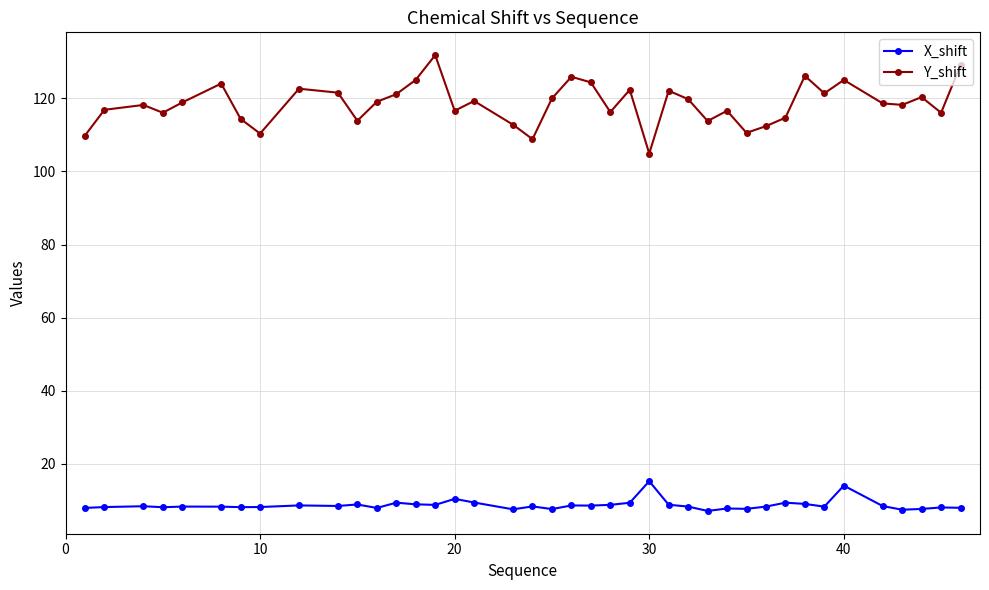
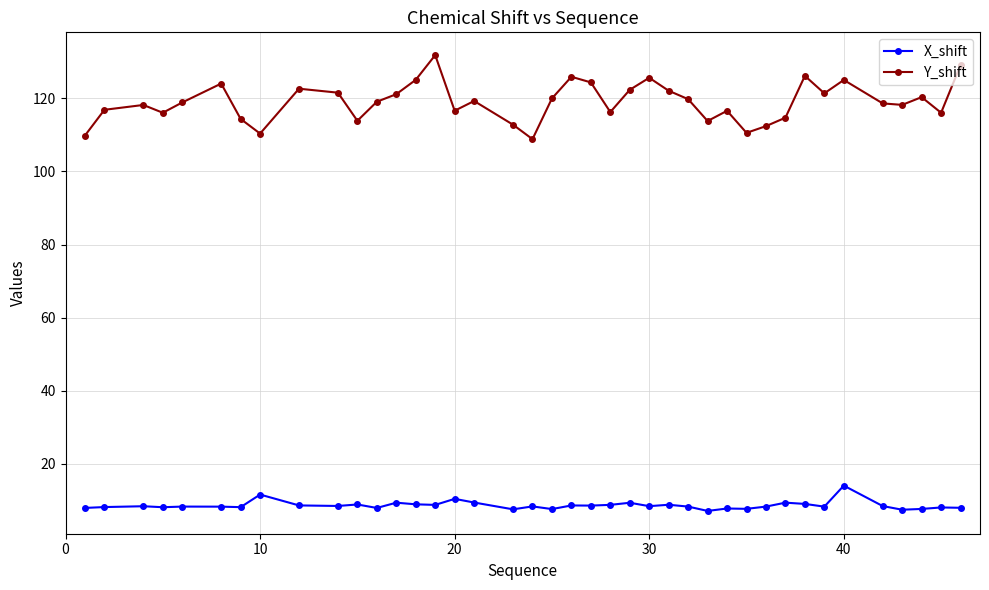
  {
    "X_shift": {
-     "10": 8,
+     "10": 12,
      "20": 10,
-     "30": 15,
+     "30": 8,
      "40": 14
    },
    "Y_shift": {
      "10": 110,
      "20": 117,
-     "30": 105,
+     "30": 126,
      "40": 125
    }
  }
